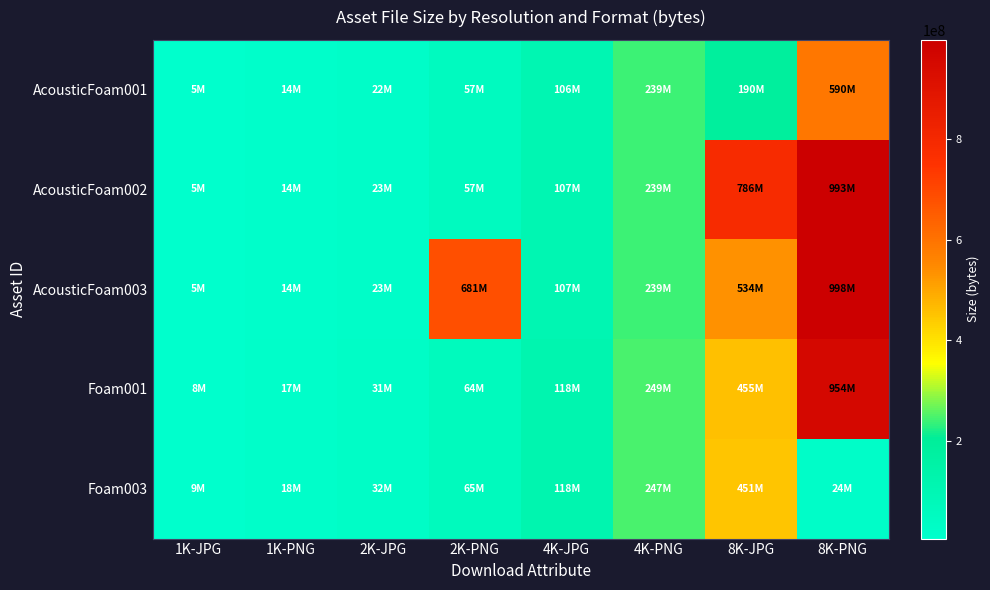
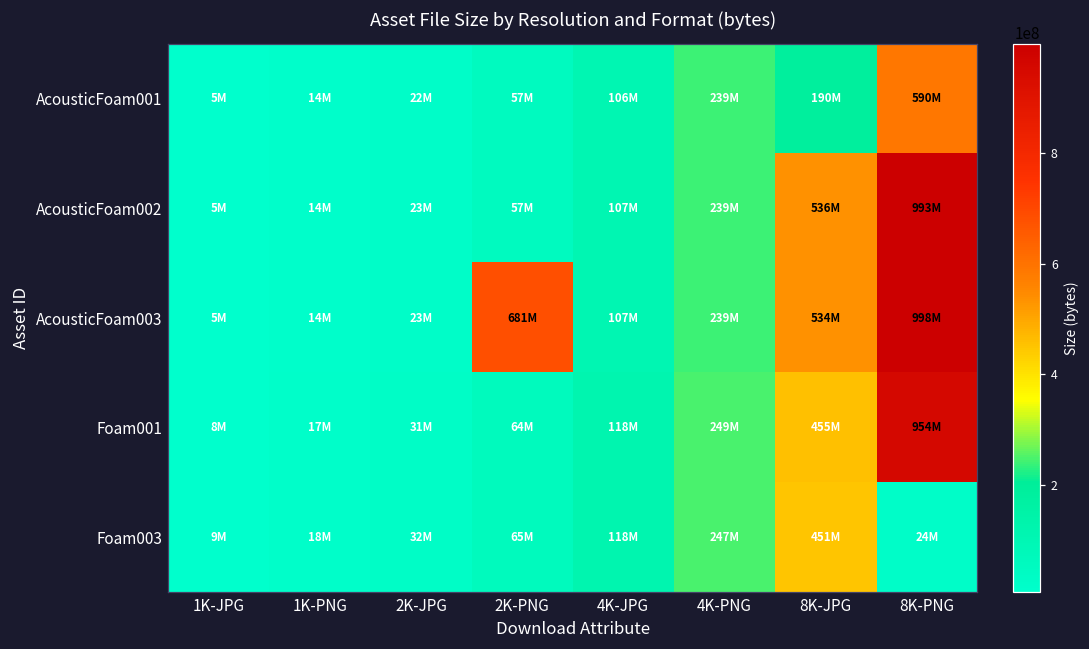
  {
    "AcousticFoam001": {
      "1K-JPG": "5M",
      "1K-PNG": "14M",
      "2K-JPG": "22M",
      "2K-PNG": "57M",
      "4K-JPG": "106M",
      "4K-PNG": "239M",
      "8K-JPG": "190M",
      "8K-PNG": "590M"
    },
    "AcousticFoam002": {
      "1K-JPG": "5M",
      "1K-PNG": "14M",
      "2K-JPG": "23M",
      "2K-PNG": "57M",
      "4K-JPG": "107M",
      "4K-PNG": "239M",
-     "8K-JPG": "786M",
+     "8K-JPG": "536M",
      "8K-PNG": "993M"
    },
    "AcousticFoam003": {
      "1K-JPG": "5M",
      "1K-PNG": "14M",
      "2K-JPG": "23M",
      "2K-PNG": "681M",
      "4K-JPG": "107M",
      "4K-PNG": "239M",
      "8K-JPG": "534M",
      "8K-PNG": "998M"
    },
    "Foam001": {
      "1K-JPG": "8M",
      "1K-PNG": "17M",
      "2K-JPG": "31M",
      "2K-PNG": "64M",
      "4K-JPG": "118M",
      "4K-PNG": "249M",
      "8K-JPG": "455M",
      "8K-PNG": "954M"
    },
    "Foam003": {
      "1K-JPG": "9M",
      "1K-PNG": "18M",
      "2K-JPG": "32M",
      "2K-PNG": "65M",
      "4K-JPG": "118M",
      "4K-PNG": "247M",
      "8K-JPG": "451M",
      "8K-PNG": "24M"
    }
  }
